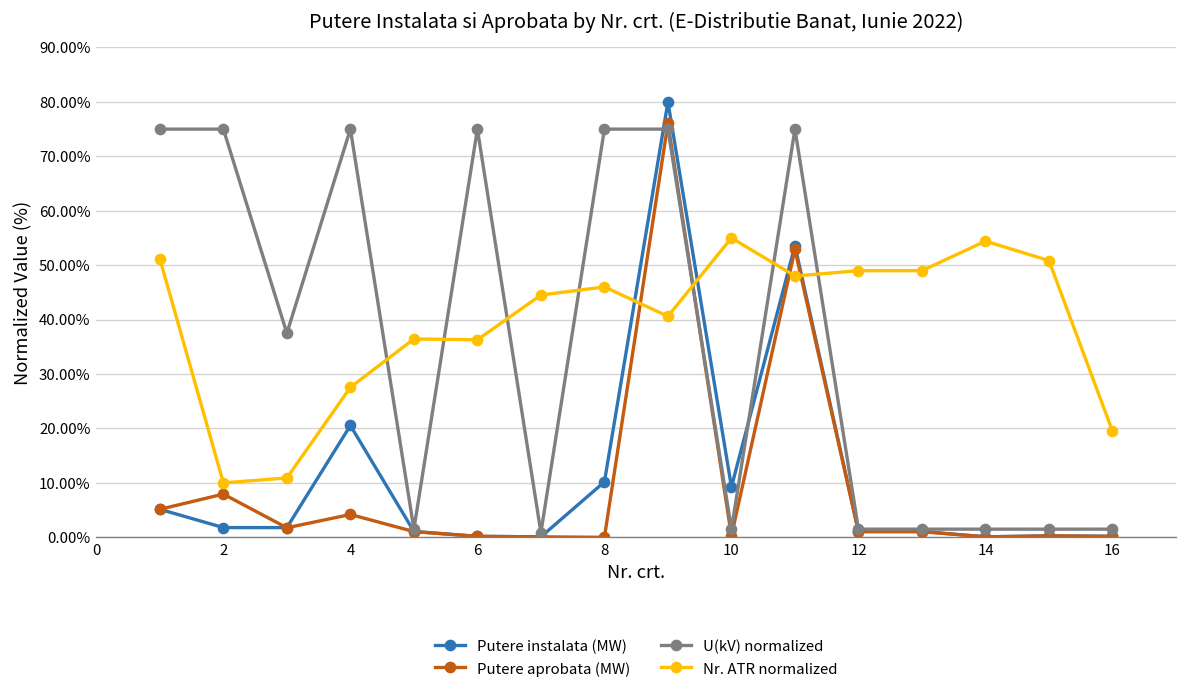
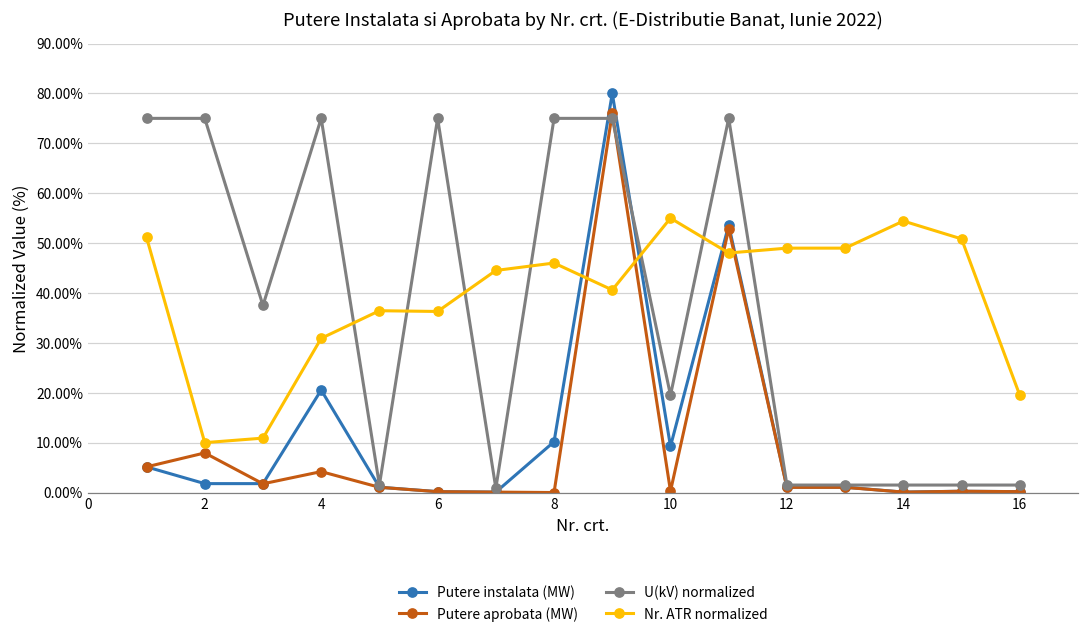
  {
    "Putere instalata (MW)": {
      "2": "2%",
      "4": "21%",
      "8": "10%",
      "10": "9%"
    },
    "Putere aprobata (MW)": {
      "2": "8%",
      "4": "4%",
      "8": "0%",
      "10": "0%"
    },
    "U(kV) normalized": {
      "2": "75%",
      "4": "75%",
      "6": "75%",
      "8": "75%",
-     "10": "2%",
+     "10": "20%",
      "14": "2%",
      "16": "2%"
    },
    "Nr. ATR normalized": {
      "2": "10%",
-     "4": "28%",
+     "4": "31%",
      "6": "36%",
      "8": "46%",
      "10": "55%",
      "12": "49%",
      "14": "54%",
      "16": "19%"
    }
  }
